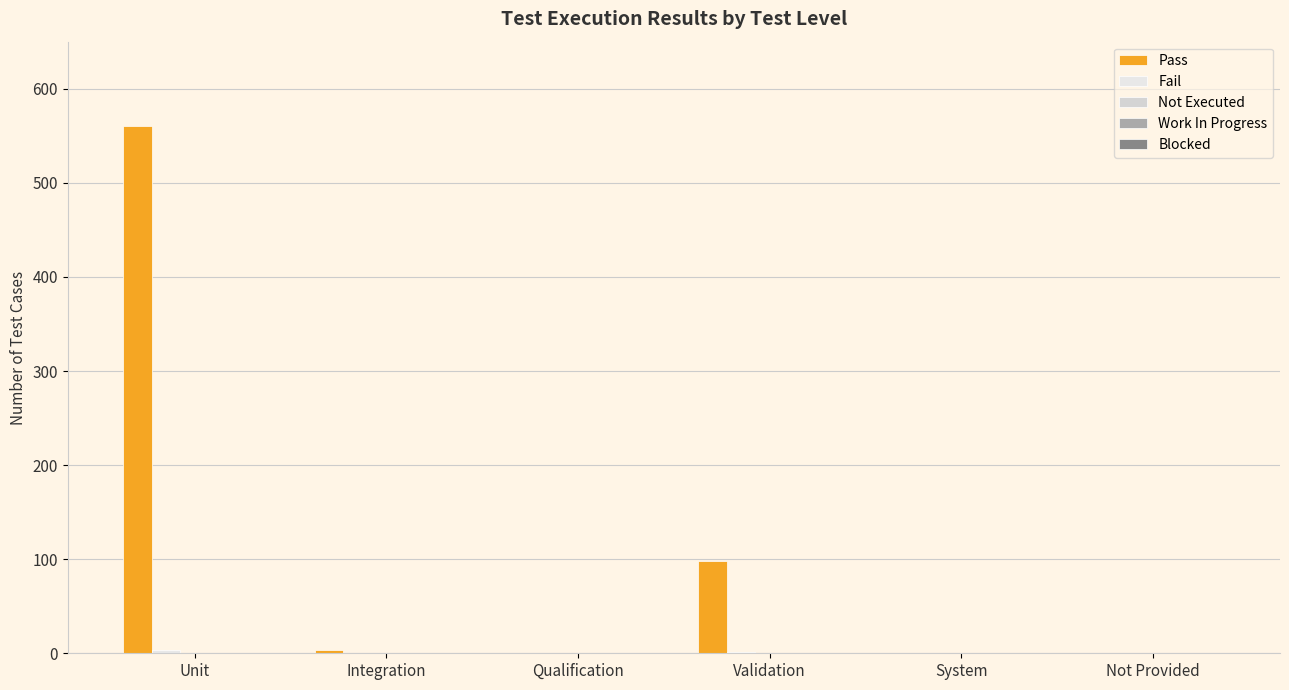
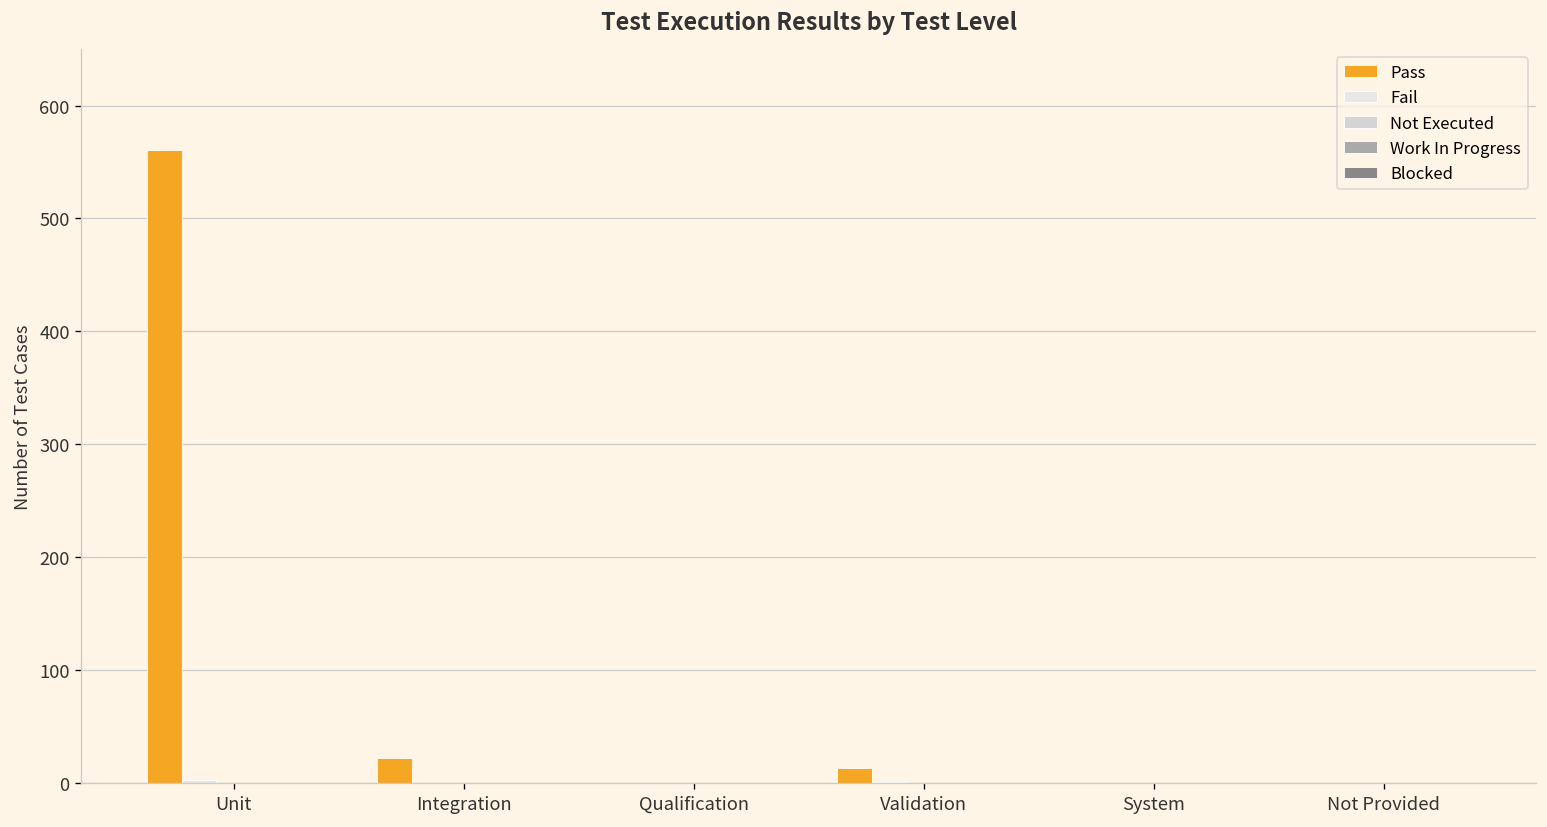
  {
    "Pass": {
      "Unit": 560,
-     "Integration": 0,
+     "Integration": 20,
      "Qualification": 0,
-     "Validation": 100,
+     "Validation": 10,
      "System": 0,
      "Not Provided": 0
    }
  }
